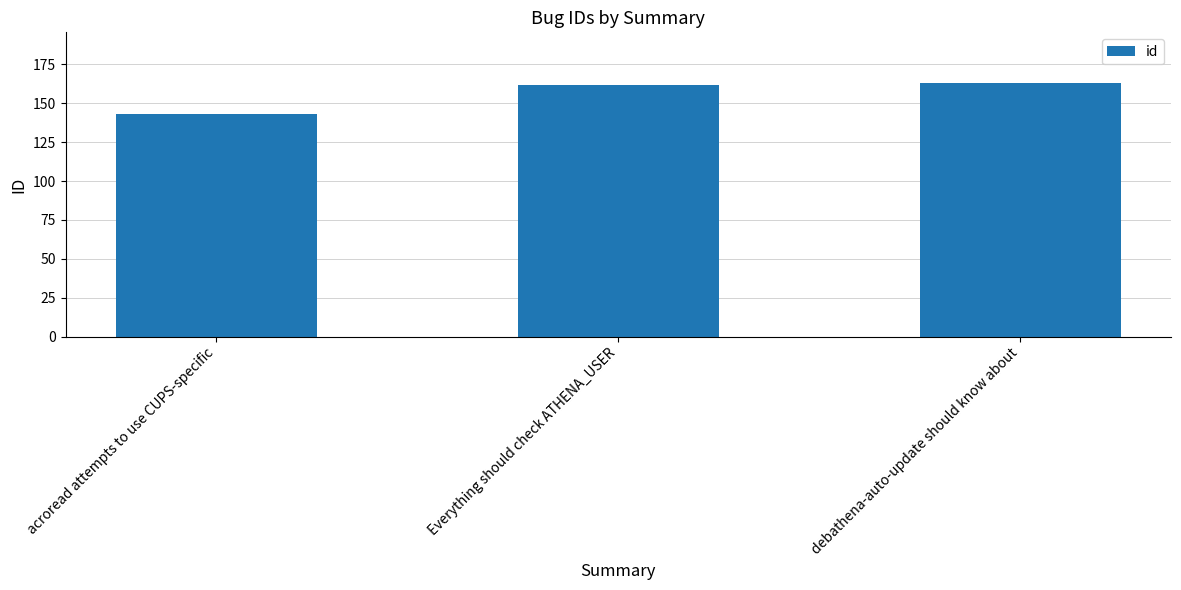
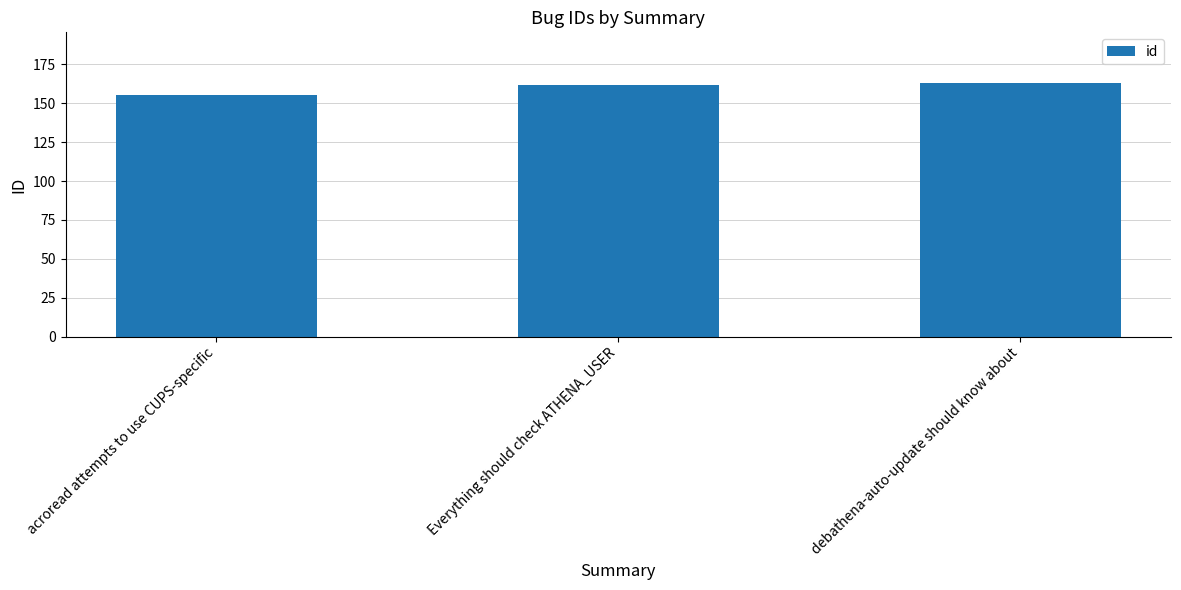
  {
-   "acroread attempts to use CUPS-specific": 143,
+   "acroread attempts to use CUPS-specific": 155,
    "Everything should check ATHENA_USER": 162,
    "debathena-auto-update should know about": 163
  }
